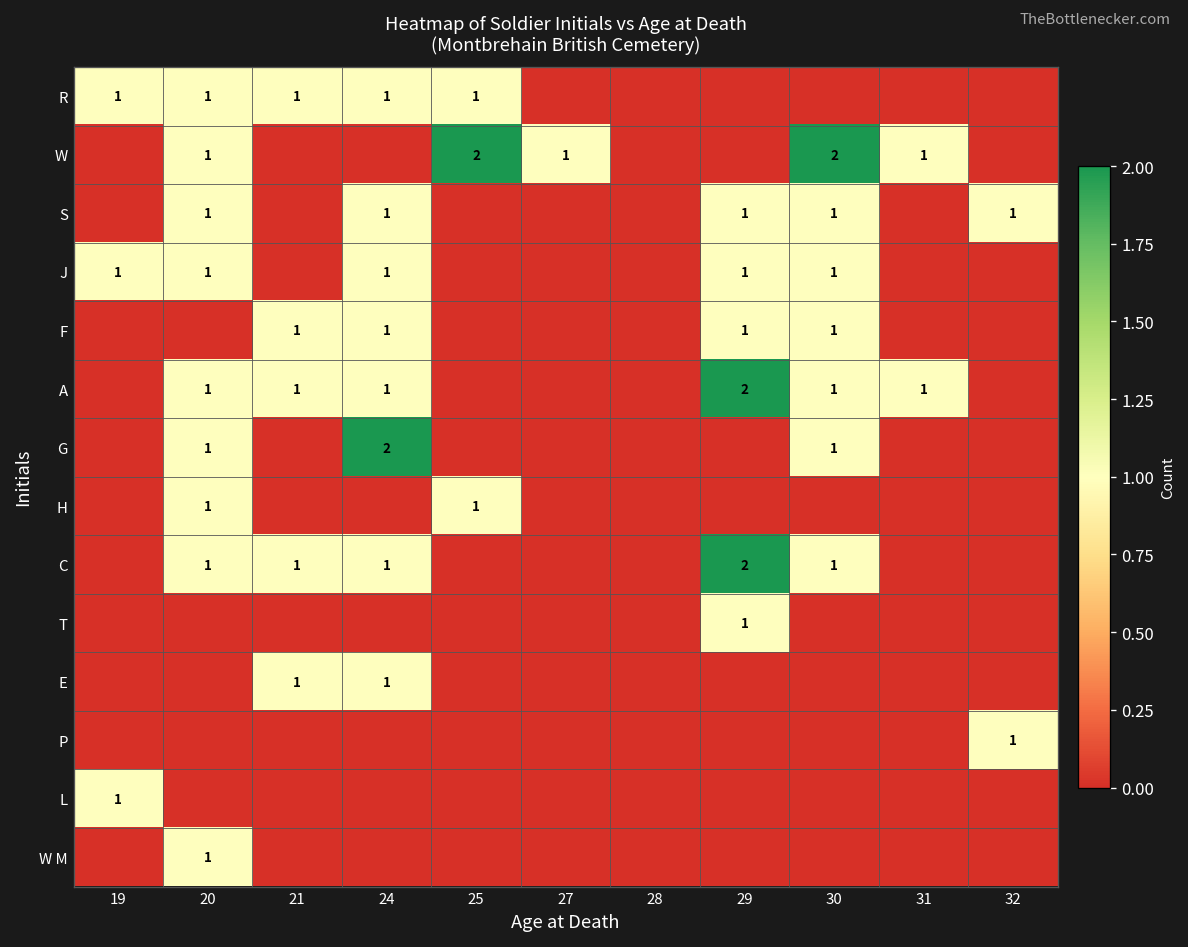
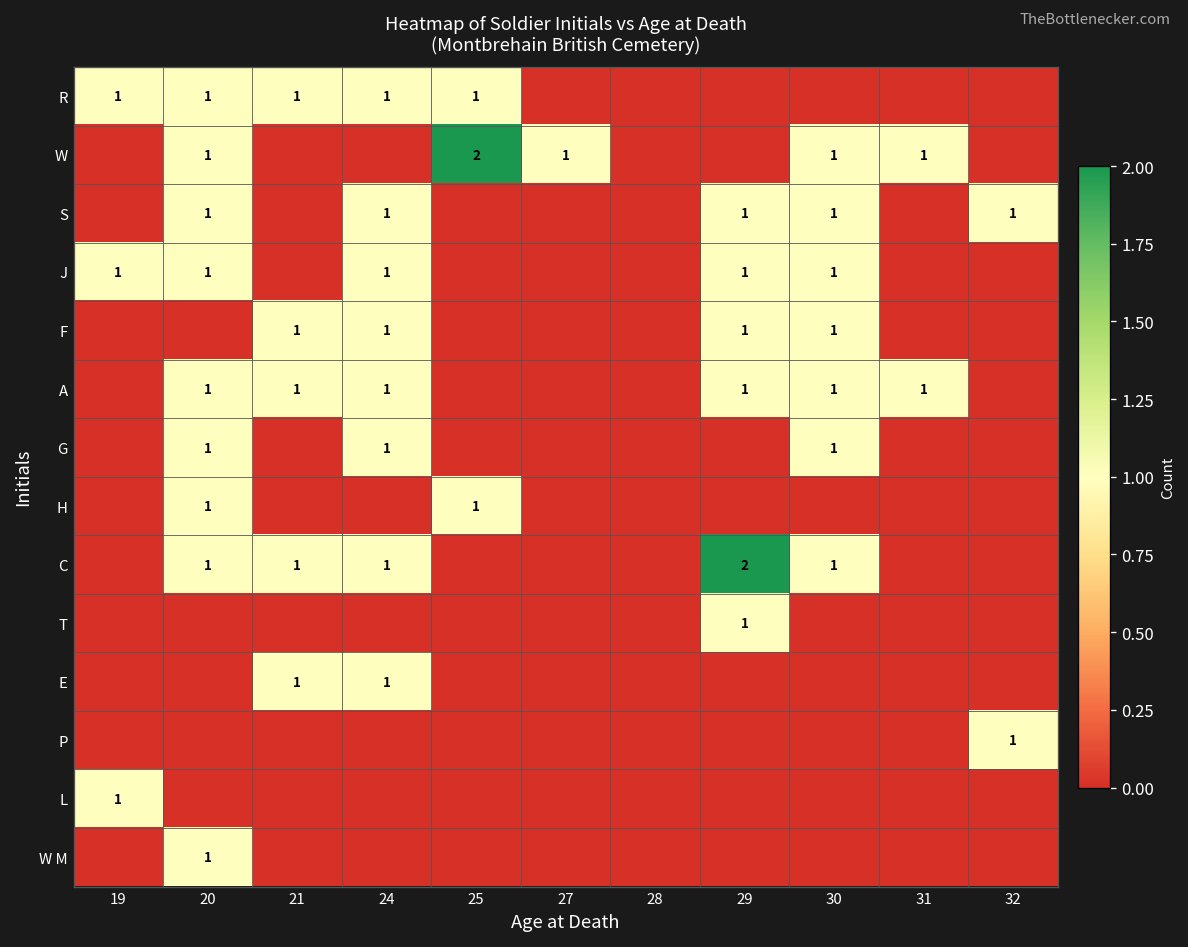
  {
    "R": {
      "19": 1,
      "20": 1,
      "21": 1,
      "24": 1,
      "25": 1
    },
    "W": {
      "20": 1,
      "25": 2,
      "27": 1,
-     "30": 2,
+     "30": 1,
      "31": 1
    },
    "S": {
      "20": 1,
      "24": 1,
      "29": 1,
      "30": 1,
      "32": 1
    },
    "J": {
      "19": 1,
      "20": 1,
      "24": 1,
      "29": 1,
      "30": 1
    },
    "F": {
      "21": 1,
      "24": 1,
      "29": 1,
      "30": 1
    },
    "A": {
      "20": 1,
      "21": 1,
      "24": 1,
-     "29": 2,
+     "29": 1,
      "30": 1,
      "31": 1
    },
    "G": {
      "20": 1,
-     "24": 2,
+     "24": 1,
      "30": 1
    },
    "H": {
      "20": 1,
      "25": 1
    },
    "C": {
      "20": 1,
      "21": 1,
      "24": 1,
      "29": 2,
      "30": 1
    },
    "T": {
      "29": 1
    },
    "E": {
      "21": 1,
      "24": 1
    },
    "P": {
      "32": 1
    },
    "L": {
      "19": 1
    },
    "W M": {
      "20": 1
    }
  }
